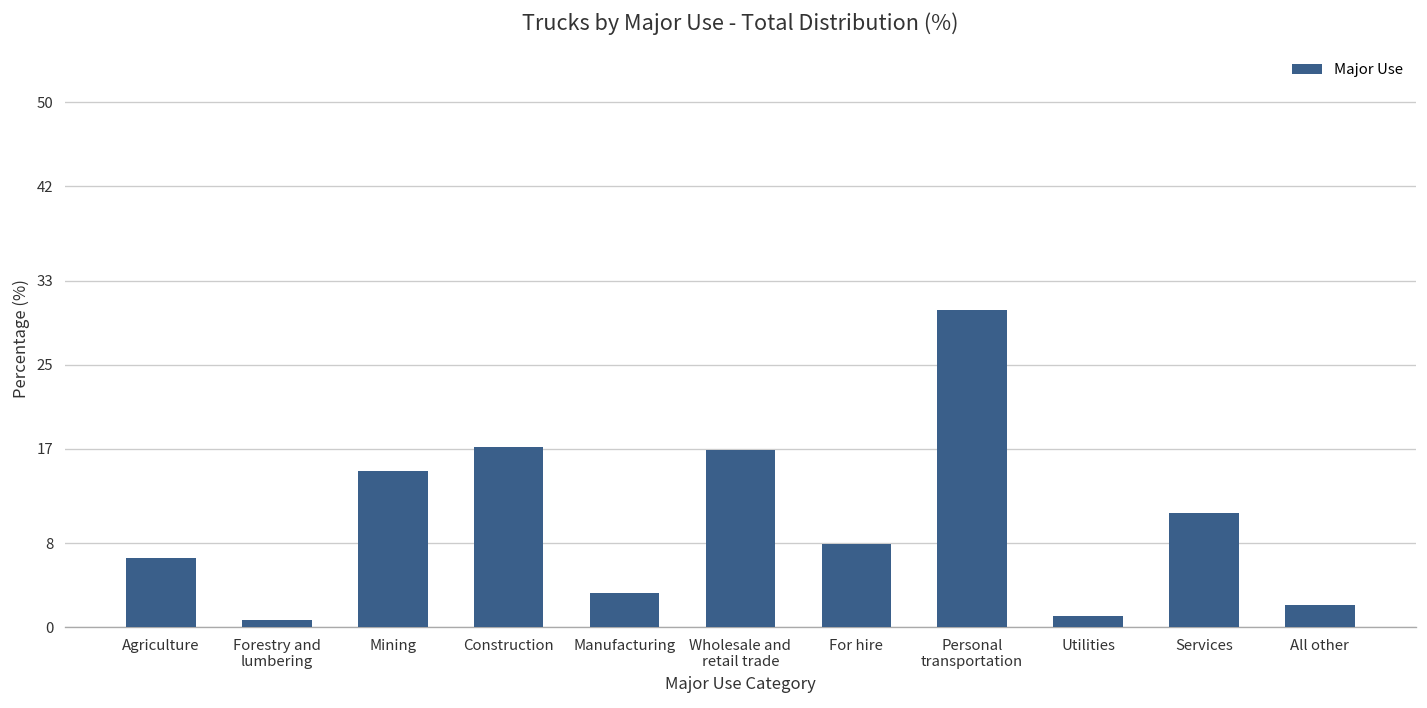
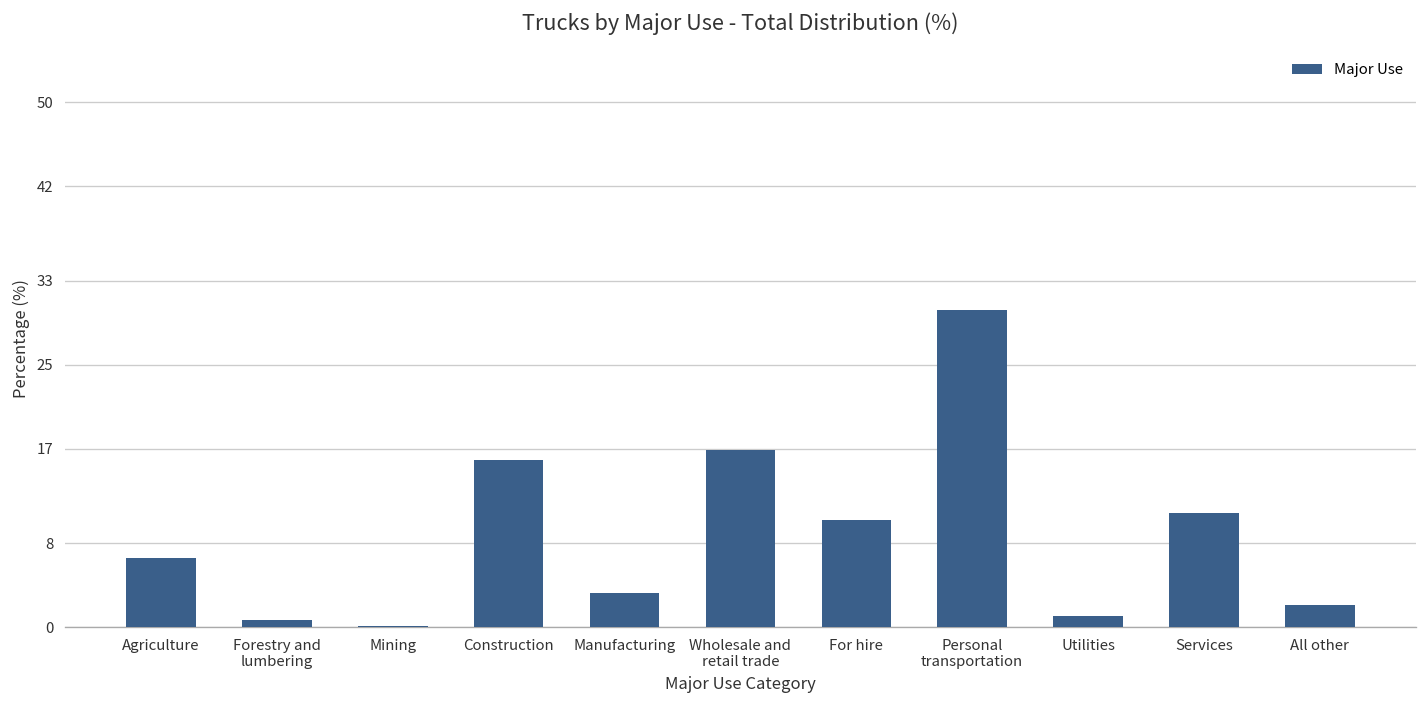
  {
    "Agriculture": 7,
    "Forestry and lumbering": 1,
-   "Mining": 15,
-   "Construction": 17,
+   "Mining": 0,
+   "Construction": 16,
    "Manufacturing": 3,
    "Wholesale and retail trade": 17,
-   "For hire": 8,
+   "For hire": 10,
    "Personal transportation": 30,
    "Utilities": 1,
    "Services": 11,
    "All other": 2
  }
